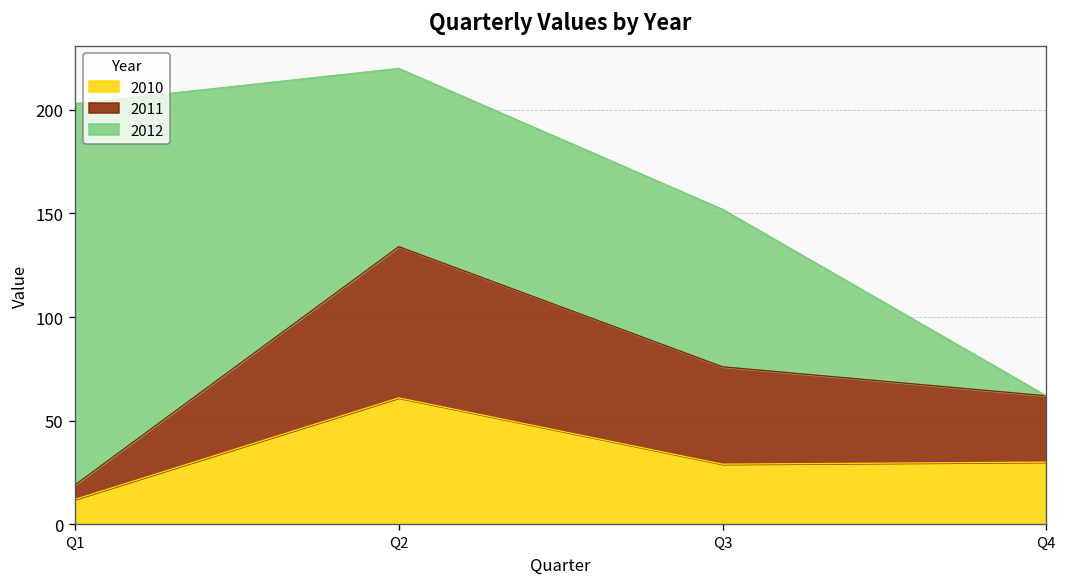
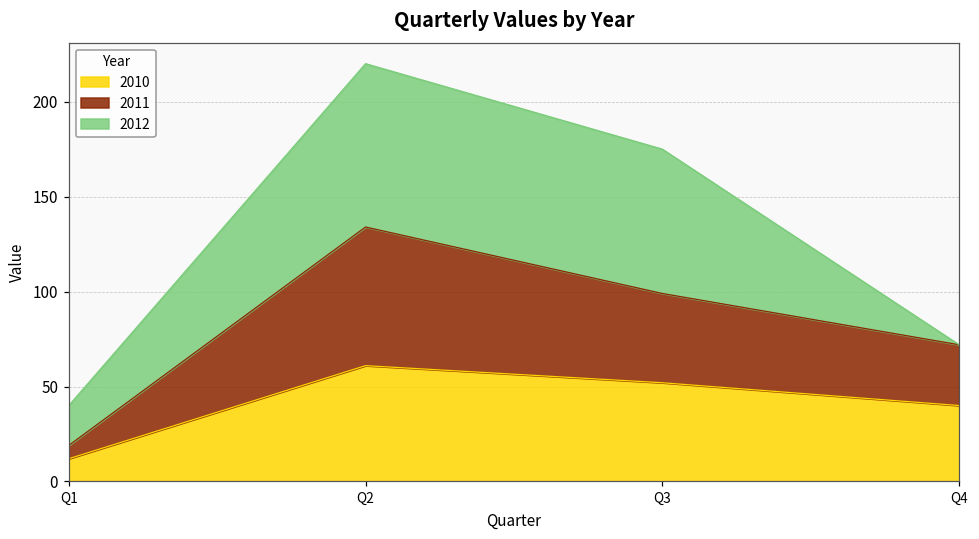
  {
    "2010": {
      "Q1": 12,
      "Q2": 61,
-     "Q3": 29,
-     "Q4": 30
+     "Q3": 52,
+     "Q4": 40
    },
    "2011": {
      "Q1": 7,
      "Q2": 73,
      "Q3": 47
    },
    "2012": {
-     "Q1": 184,
+     "Q1": 21,
      "Q2": 86,
      "Q3": 76
    }
  }
